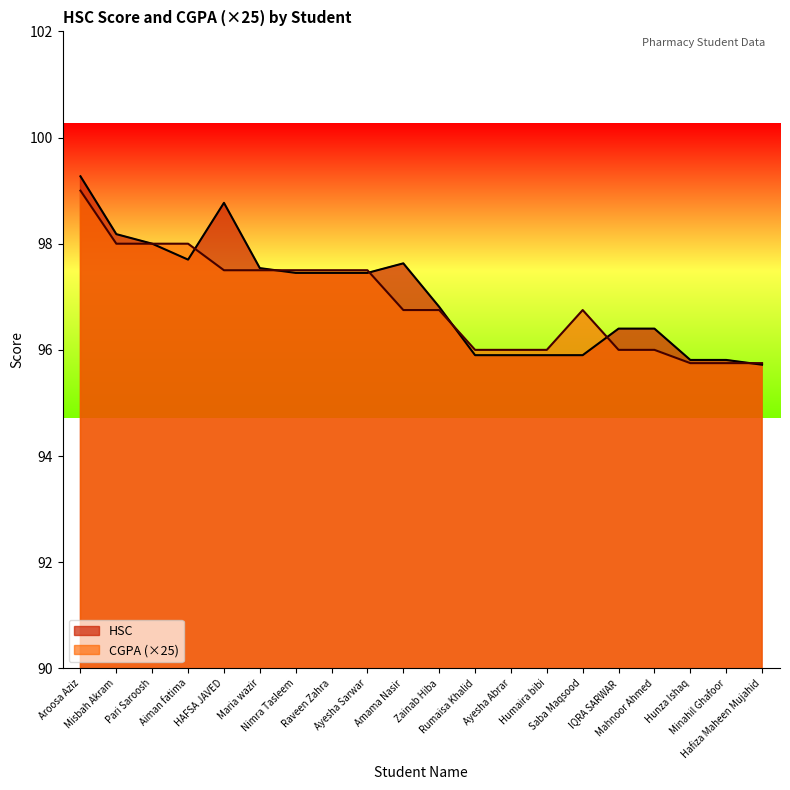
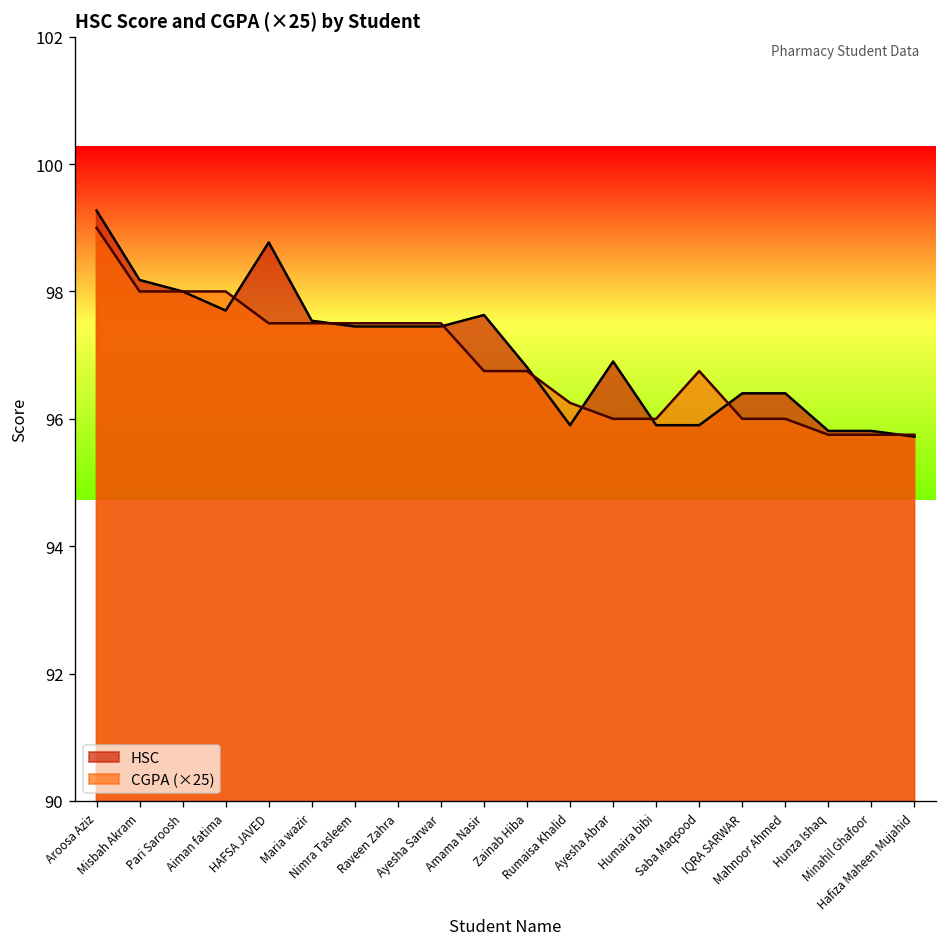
  {
    "HSC": {
      "Aroosa Aziz": 99.3,
      "Misbah Akram": 98.2,
      "Aiman fatima": 97.7,
      "HAFSA JAVED": 98.8,
      "Nimra Tasleem": 97.5,
      "Raveen Zahra": 97.5,
      "Ayesha Sarwar": 97.5,
      "Amama Nasir": 97.6,
      "Zainab Hiba": 96.8,
      "Rumaisa Khalid": 95.9,
-     "Ayesha Abrar": 95.9,
+     "Ayesha Abrar": 96.9,
      "Humaira bibi": 95.9,
      "Saba Maqsood": 95.9,
      "IQRA SARWAR": 96.4,
      "Mahnoor Ahmed": 96.4,
      "Hunza Ishaq": 95.8,
      "Minahil Ghafoor": 95.8
    },
    "CGPA (×25)": {
      "Aroosa Aziz": 99.0,
      "Misbah Akram": 98.0,
      "Aiman fatima": 98.0,
      "HAFSA JAVED": 97.5,
      "Nimra Tasleem": 97.5,
      "Raveen Zahra": 97.5,
      "Ayesha Sarwar": 97.5,
      "Amama Nasir": 96.8,
      "Zainab Hiba": 96.8,
-     "Rumaisa Khalid": 96.0,
+     "Rumaisa Khalid": 96.3,
      "Ayesha Abrar": 96.0,
      "Humaira bibi": 96.0,
      "Saba Maqsood": 96.8,
      "IQRA SARWAR": 96.0,
      "Mahnoor Ahmed": 96.0,
      "Hunza Ishaq": 95.8,
      "Minahil Ghafoor": 95.8
    }
  }
